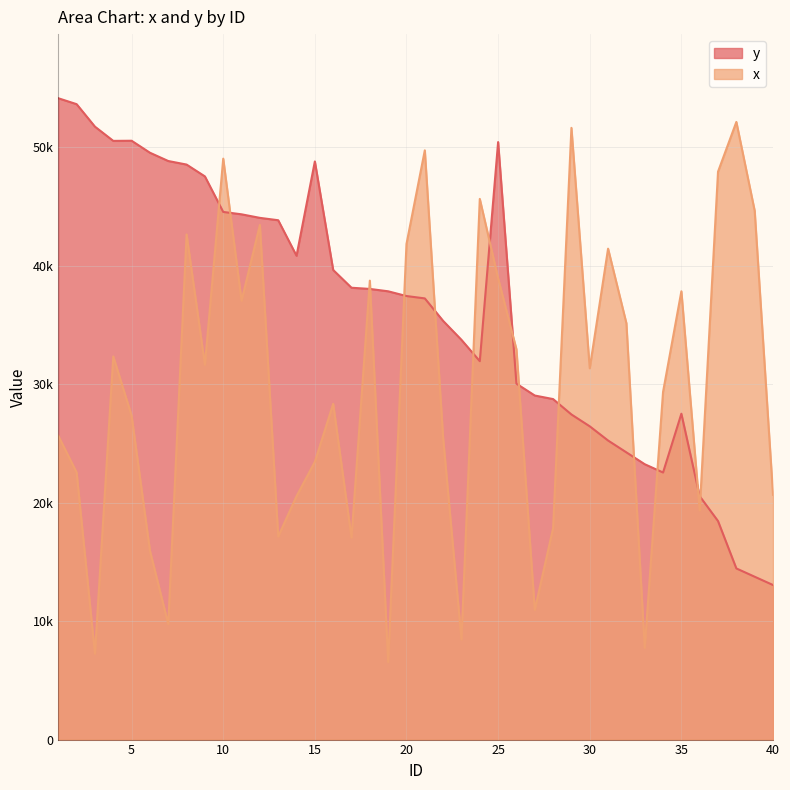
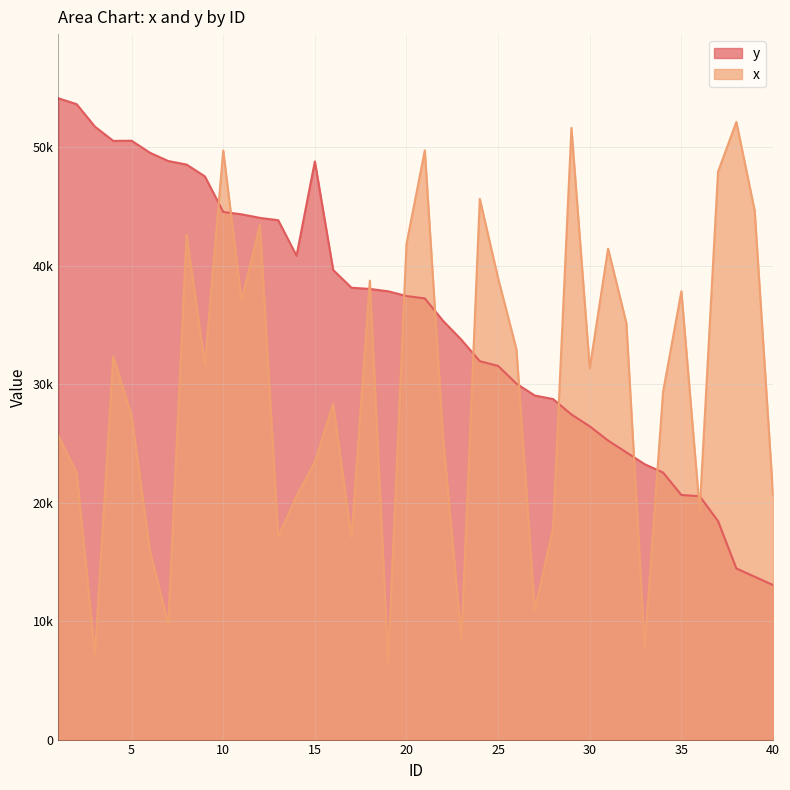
  {
    "y": {
      "5": 50600,
      "10": 44600,
      "15": 48800,
      "20": 37500,
-     "25": 50400,
+     "25": 31600,
      "30": 26500,
-     "35": 27500,
+     "35": 20700,
      "40": 13100
    },
    "x": {
      "5": 27400,
-     "10": 49100,
+     "10": 49700,
      "15": 23500,
      "20": 41900,
      "25": 39000,
      "30": 31400,
      "35": 37900,
      "40": 20700
    }
  }
